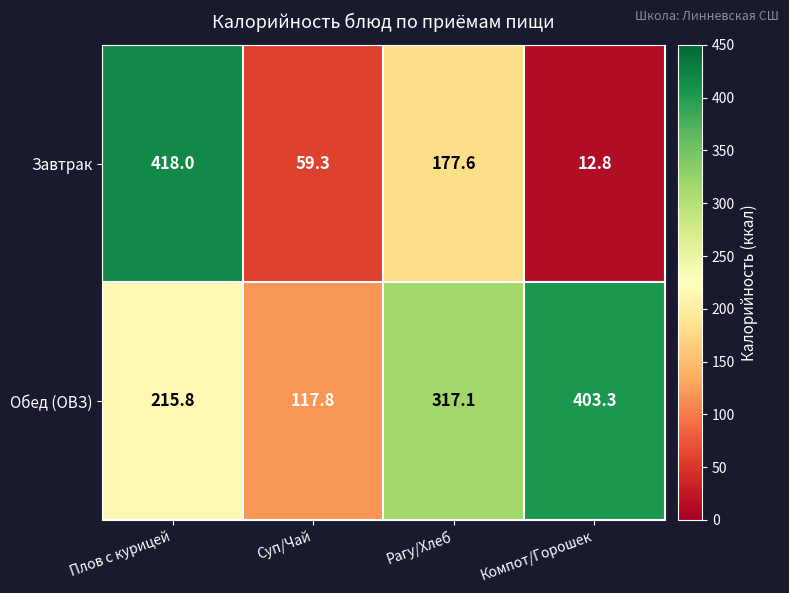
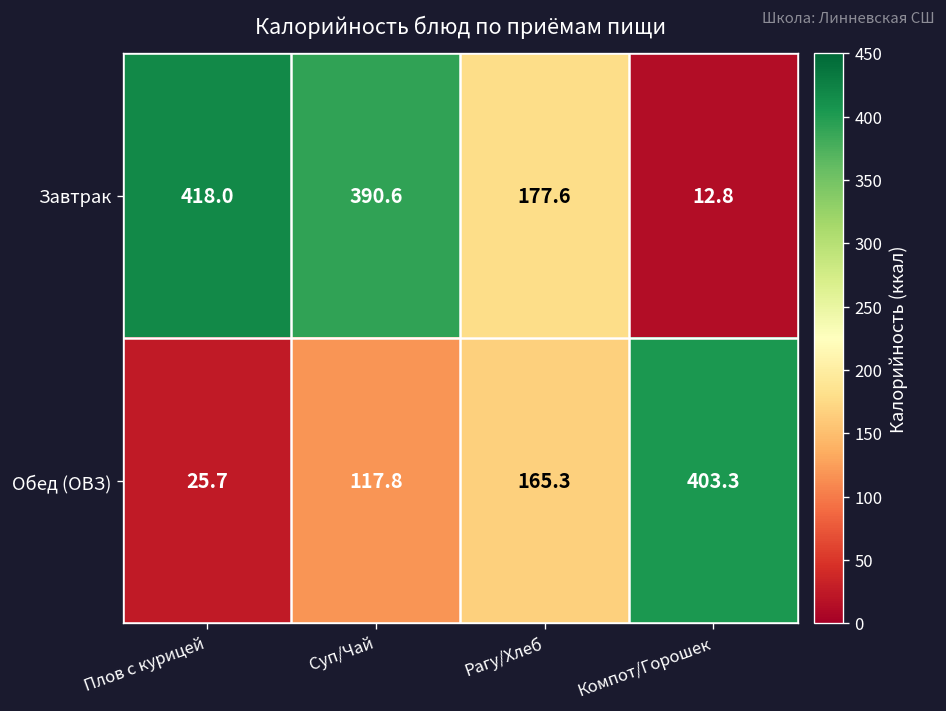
  {
    "Завтрак": {
      "Плов с курицей": 418.0,
-     "Суп/Чай": 59.3,
+     "Суп/Чай": 390.6,
      "Рагу/Хлеб": 177.6,
      "Компот/Горошек": 12.8
    },
    "Обед (ОВЗ)": {
-     "Плов с курицей": 215.8,
+     "Плов с курицей": 25.7,
      "Суп/Чай": 117.8,
-     "Рагу/Хлеб": 317.1,
+     "Рагу/Хлеб": 165.3,
      "Компот/Горошек": 403.3
    }
  }
